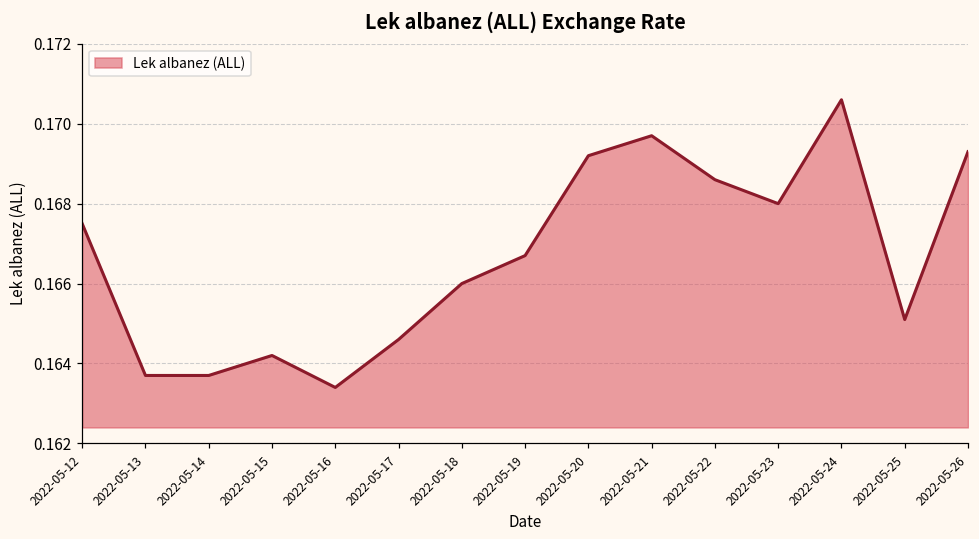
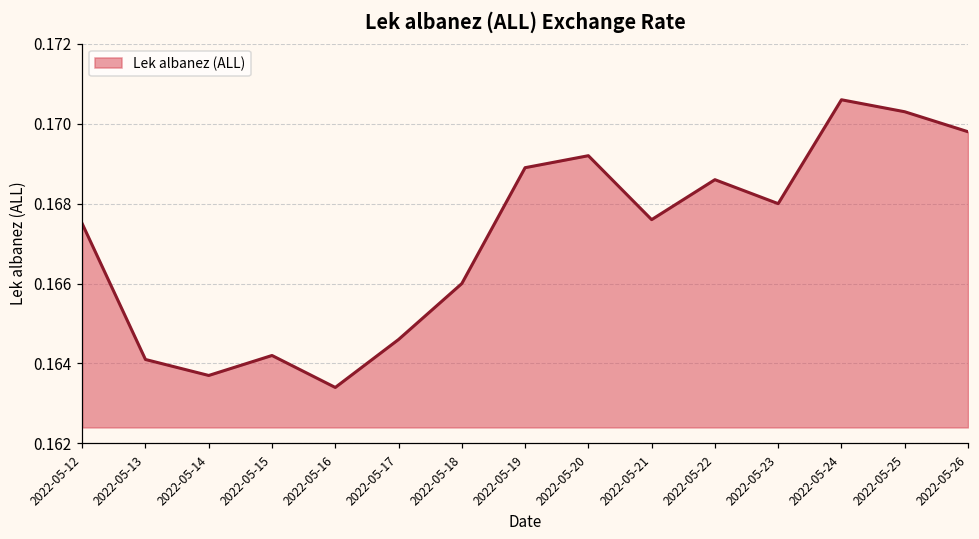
  {
    "2022-05-12": 0.1675,
-   "2022-05-13": 0.1637,
+   "2022-05-13": 0.1641,
    "2022-05-14": 0.1637,
    "2022-05-15": 0.1642,
    "2022-05-16": 0.1634,
    "2022-05-17": 0.1646,
    "2022-05-18": 0.1660,
-   "2022-05-19": 0.1667,
+   "2022-05-19": 0.1689,
    "2022-05-20": 0.1692,
-   "2022-05-21": 0.1697,
+   "2022-05-21": 0.1676,
    "2022-05-22": 0.1686,
    "2022-05-23": 0.1680,
    "2022-05-24": 0.1706,
-   "2022-05-25": 0.1651,
-   "2022-05-26": 0.1693
+   "2022-05-25": 0.1703,
+   "2022-05-26": 0.1698
  }
